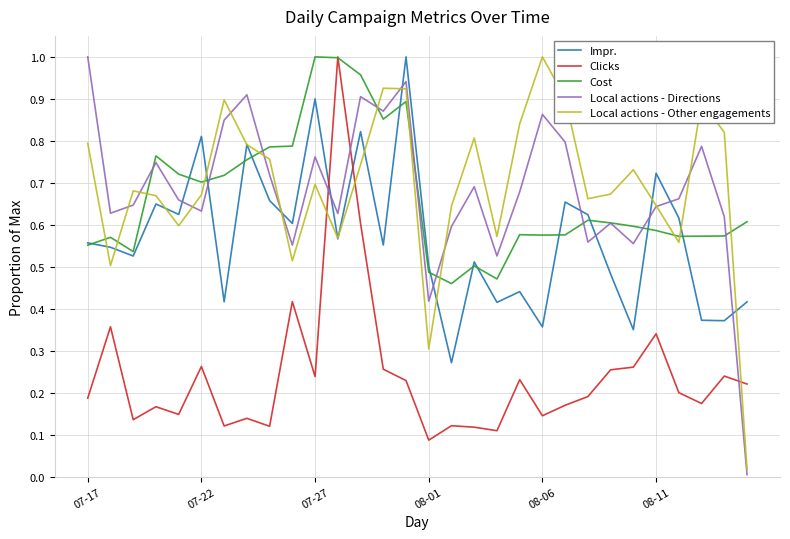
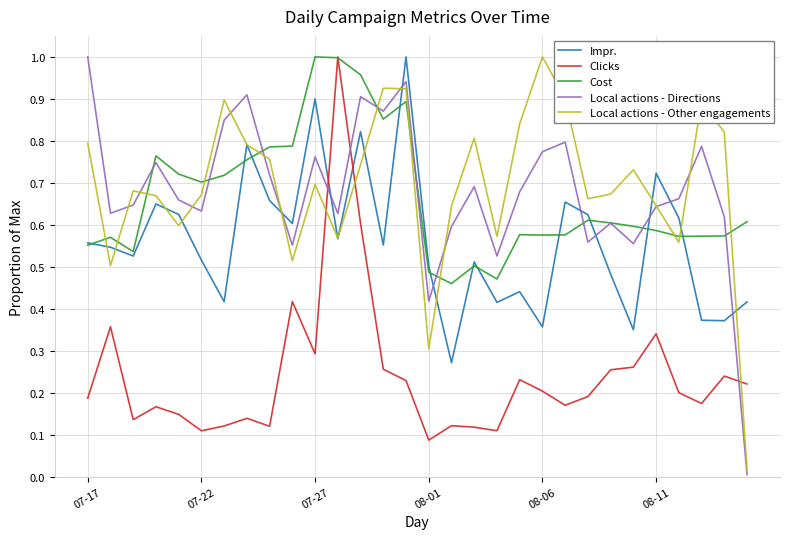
  {
    "Impr.": {
-     "07-22": 0.81,
+     "07-22": 0.52,
      "07-27": 0.90,
      "08-01": 0.50,
      "08-06": 0.36,
      "08-11": 0.72
    },
    "Clicks": {
      "07-17": 0.19,
-     "07-22": 0.26,
-     "07-27": 0.24,
+     "07-22": 0.11,
+     "07-27": 0.29,
      "08-01": 0.09,
-     "08-06": 0.15,
+     "08-06": 0.20,
      "08-11": 0.34
    },
    "Cost": {
      "07-22": 0.70,
      "07-27": 1.00,
      "08-01": 0.49,
      "08-06": 0.58,
      "08-11": 0.59
    },
    "Local actions - Directions": {
      "07-17": 1.00,
      "07-22": 0.63,
      "07-27": 0.76,
      "08-01": 0.42,
-     "08-06": 0.86
+     "08-06": 0.77
    },
    "Local actions - Other engagements": {
      "07-17": 0.79,
      "07-22": 0.67,
      "07-27": 0.70,
      "08-01": 0.30,
      "08-06": 1.00
    }
  }
